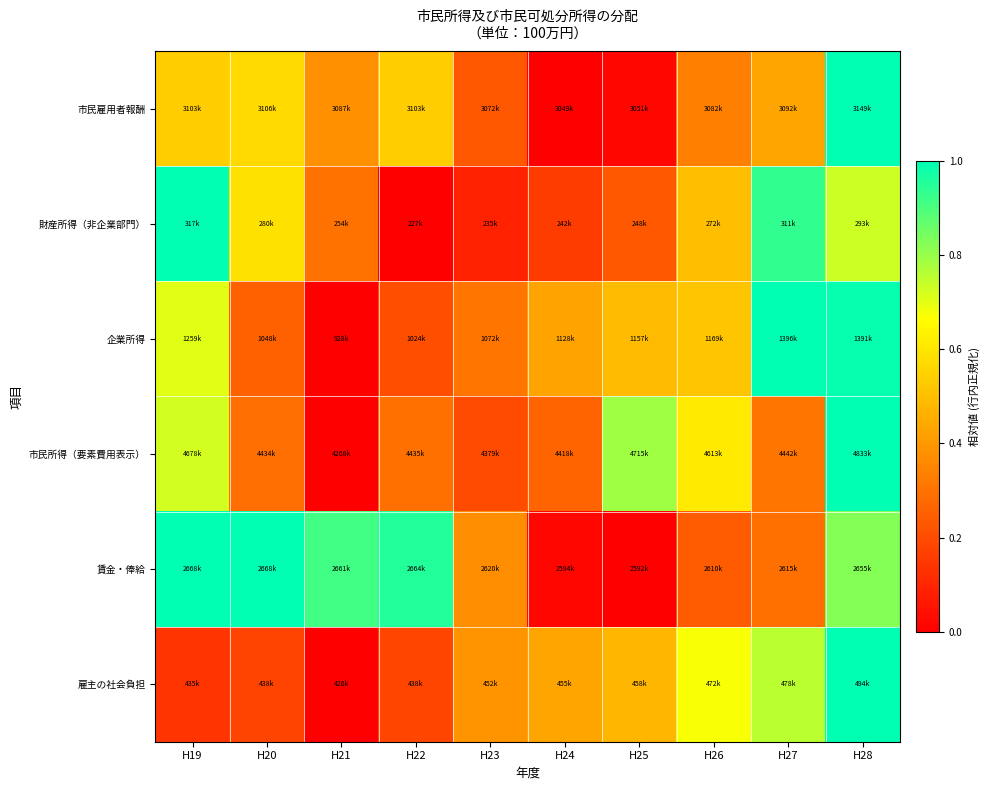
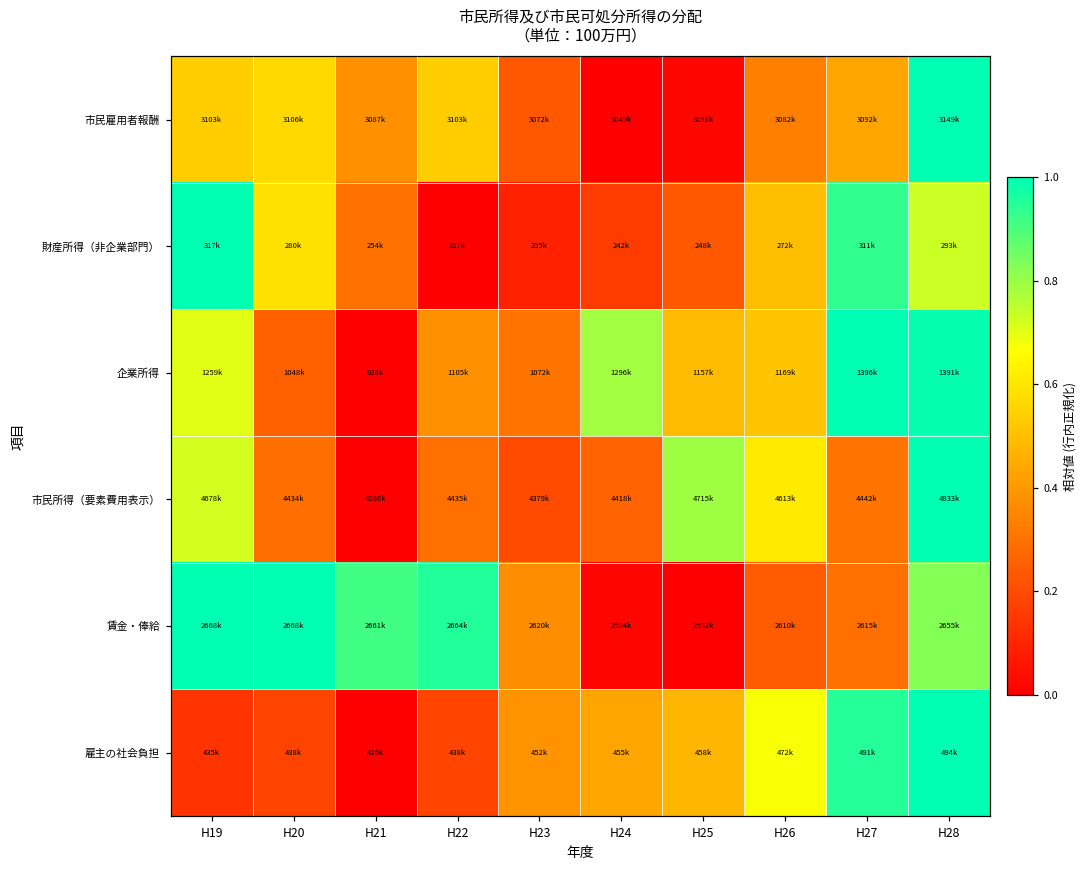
  {
    "市民雇用者報酬": {
      "H19": "3103k",
      "H20": "3106k",
      "H21": "3087k",
      "H22": "3103k",
      "H23": "3072k",
      "H24": "3049k",
      "H25": "3051k",
      "H26": "3082k",
      "H27": "3092k",
      "H28": "3149k"
    },
    "財産所得（非企業部門）": {
      "H19": "317k",
      "H20": "280k",
      "H21": "254k",
      "H22": "227k",
      "H23": "235k",
      "H24": "242k",
      "H25": "248k",
      "H26": "272k",
      "H27": "311k",
      "H28": "293k"
    },
    "企業所得": {
      "H19": "1259k",
      "H20": "1048k",
      "H21": "928k",
-     "H22": "1024k",
+     "H22": "1105k",
      "H23": "1072k",
-     "H24": "1128k",
+     "H24": "1296k",
      "H25": "1157k",
      "H26": "1169k",
      "H27": "1396k",
      "H28": "1391k"
    },
    "市民所得（要素費用表示）": {
      "H19": "4678k",
      "H20": "4434k",
      "H21": "4268k",
      "H22": "4435k",
      "H23": "4379k",
      "H24": "4418k",
      "H25": "4715k",
      "H26": "4613k",
      "H27": "4442k",
      "H28": "4833k"
    },
    "賃金・俸給": {
      "H19": "2668k",
      "H20": "2668k",
      "H21": "2661k",
      "H22": "2664k",
      "H23": "2620k",
      "H24": "2594k",
      "H25": "2592k",
      "H26": "2610k",
      "H27": "2615k",
      "H28": "2655k"
    },
    "雇主の社会負担": {
      "H19": "435k",
      "H20": "438k",
      "H21": "426k",
      "H22": "438k",
      "H23": "452k",
      "H24": "455k",
      "H25": "458k",
      "H26": "472k",
-     "H27": "478k",
+     "H27": "491k",
      "H28": "494k"
    }
  }
